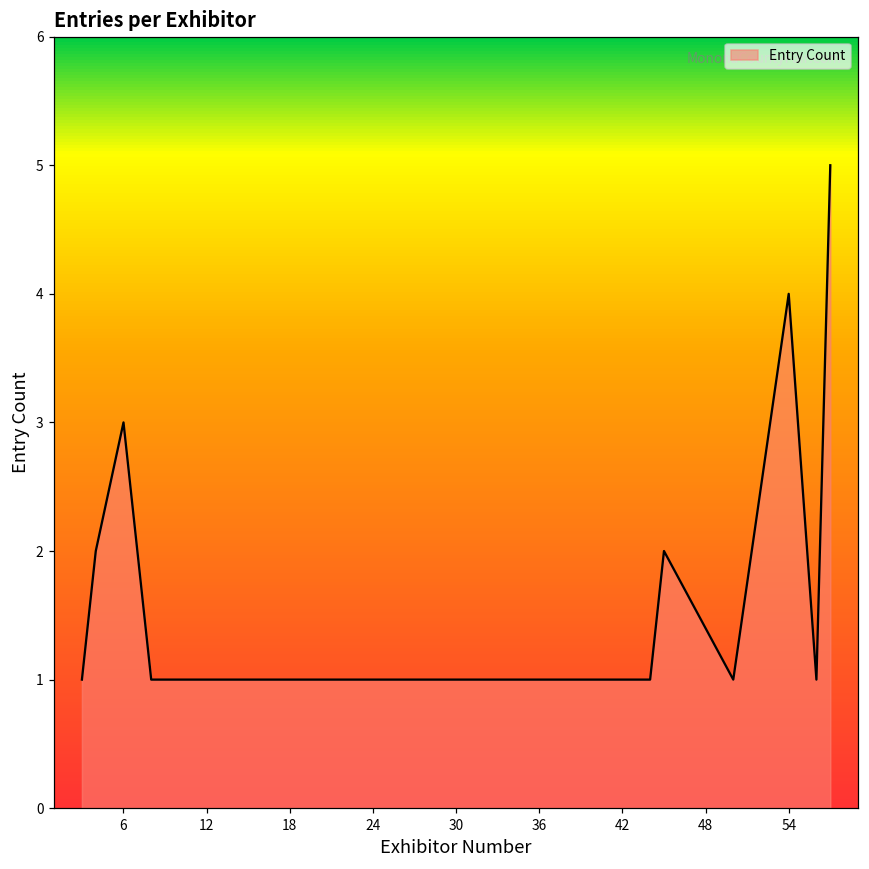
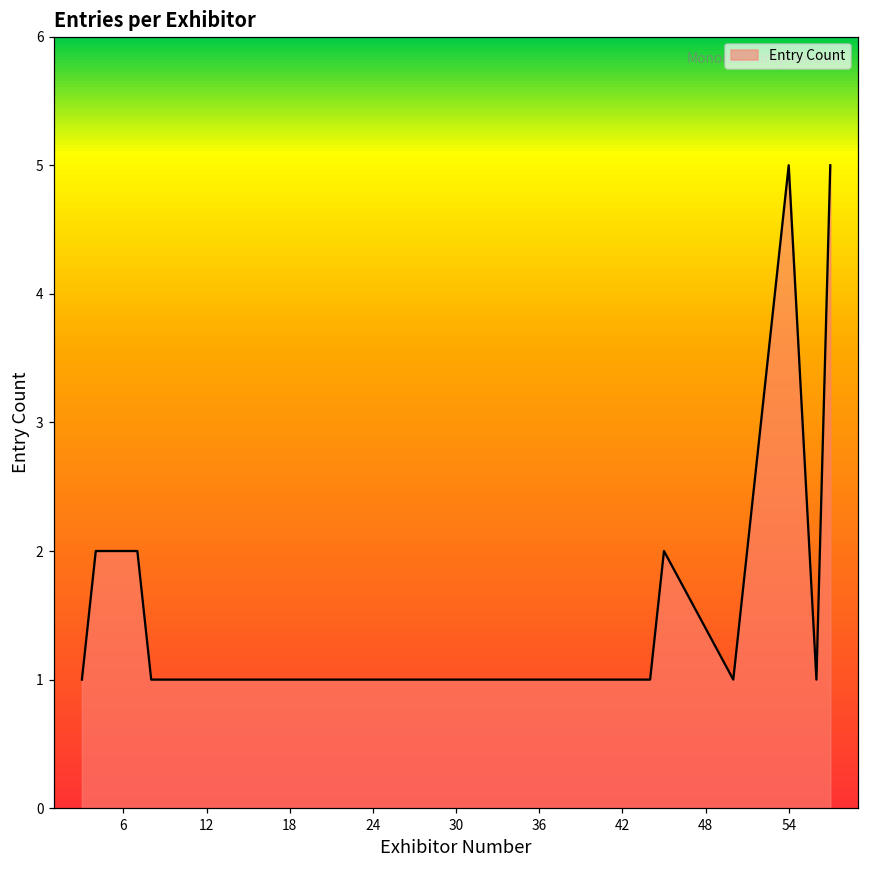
  {
-   "6": 3,
-   "54": 4
+   "6": 2,
+   "54": 5
  }
